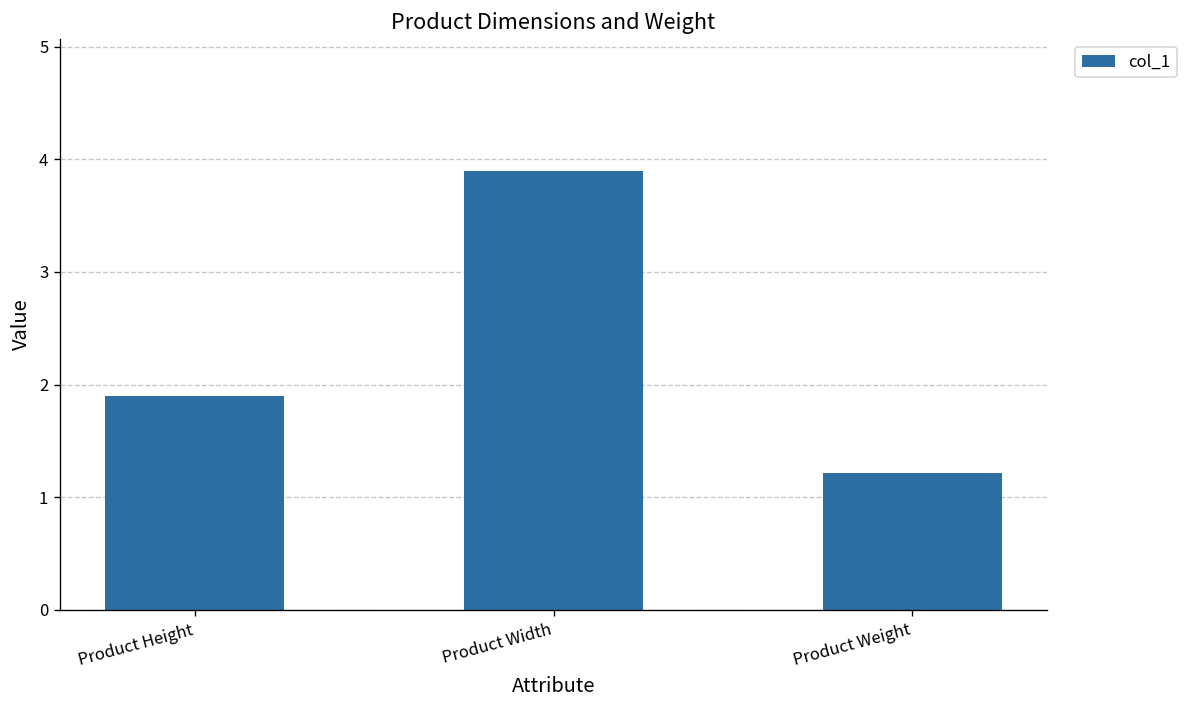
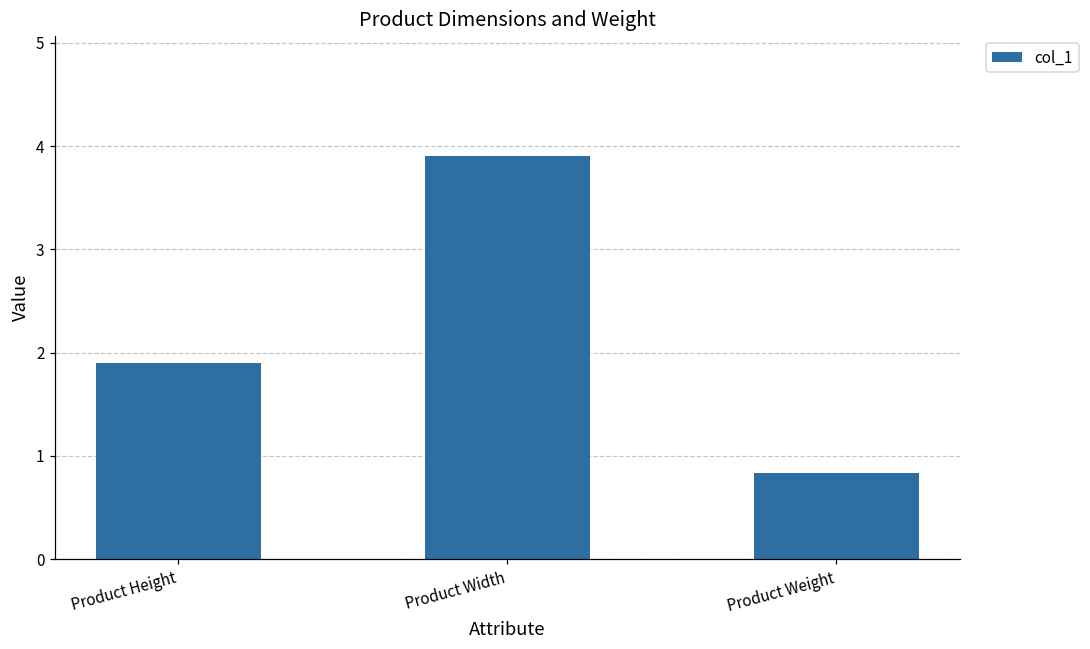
  {
    "Product Height": 1.9,
    "Product Width": 3.9,
-   "Product Weight": 1.2
+   "Product Weight": 0.8
  }
